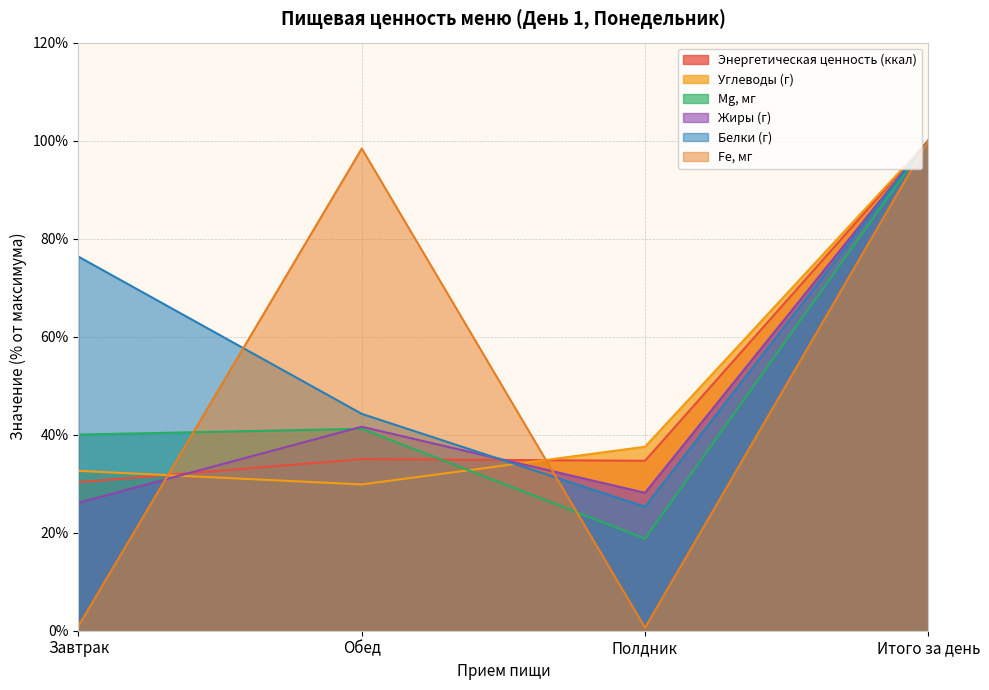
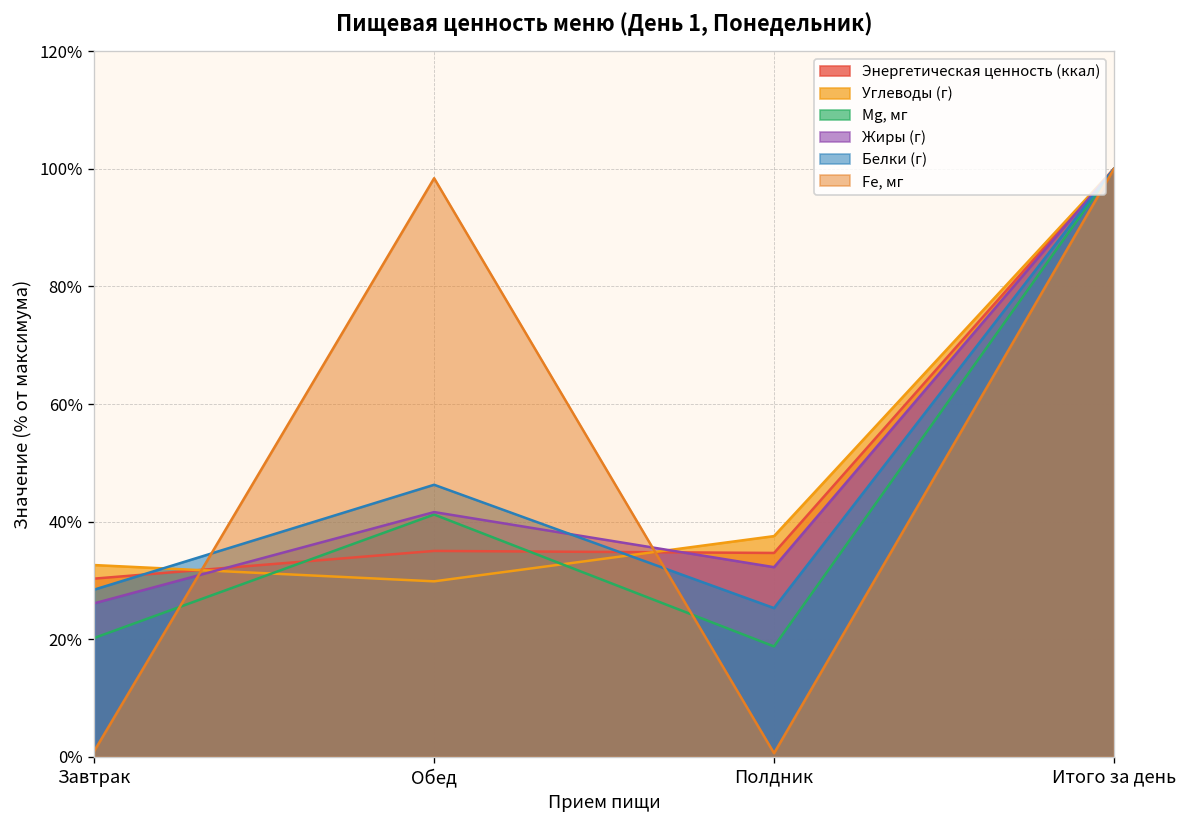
  {
    "Мg, мг": {
-     "Завтрак": "40%",
+     "Завтрак": "20%",
      "Полдник": "19%"
    },
    "Жиры (г)": {
      "Завтрак": "26%",
-     "Полдник": "28%"
+     "Полдник": "32%"
    },
    "Белки (г)": {
-     "Завтрак": "76%",
-     "Обед": "44%",
+     "Завтрак": "28%",
+     "Обед": "46%",
      "Полдник": "25%"
    }
  }
